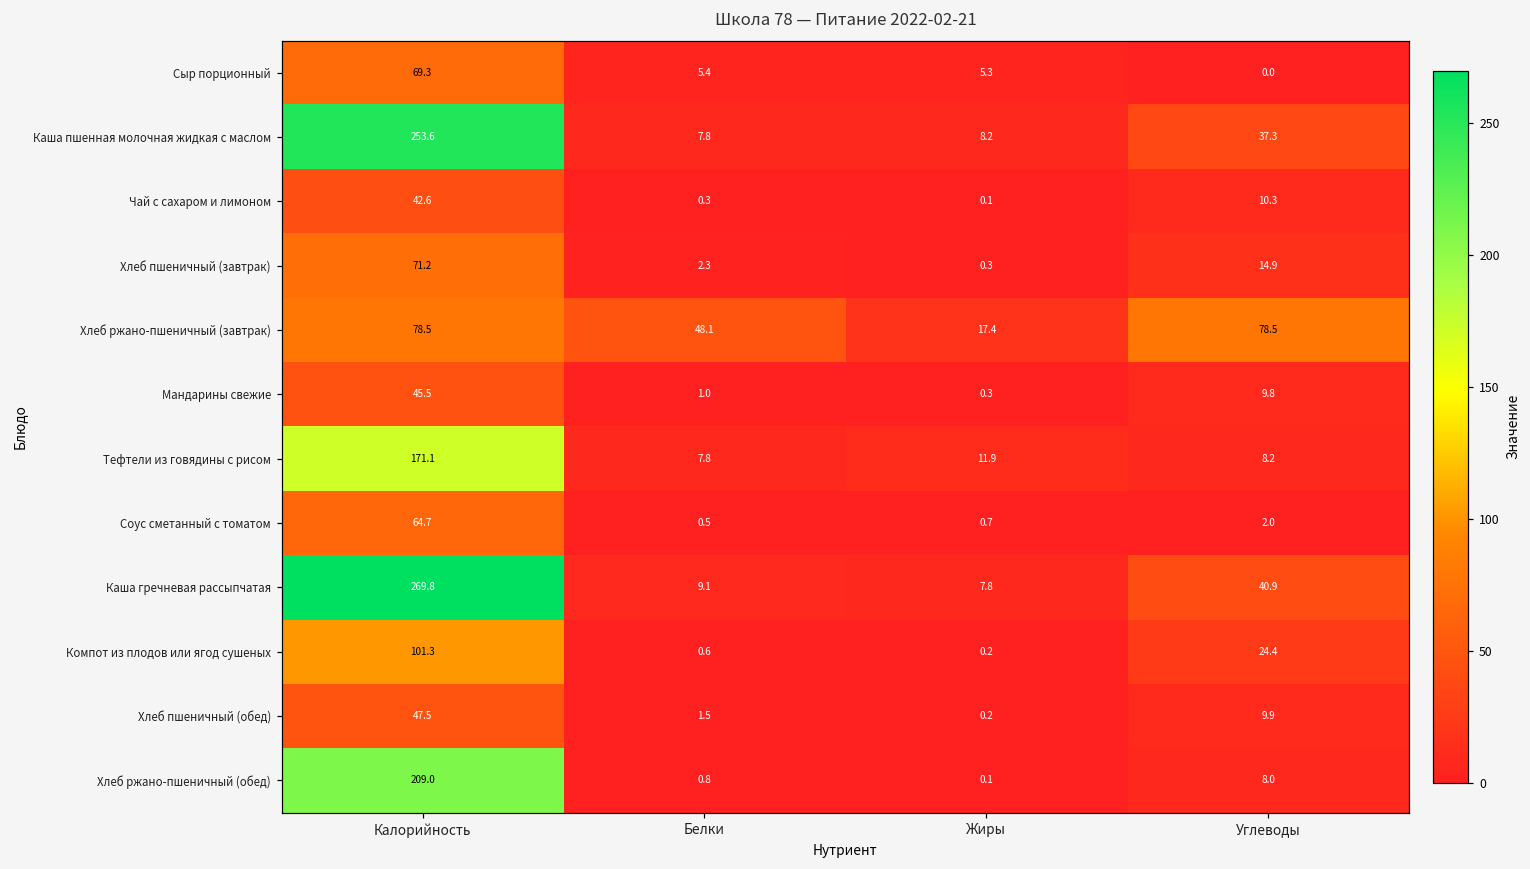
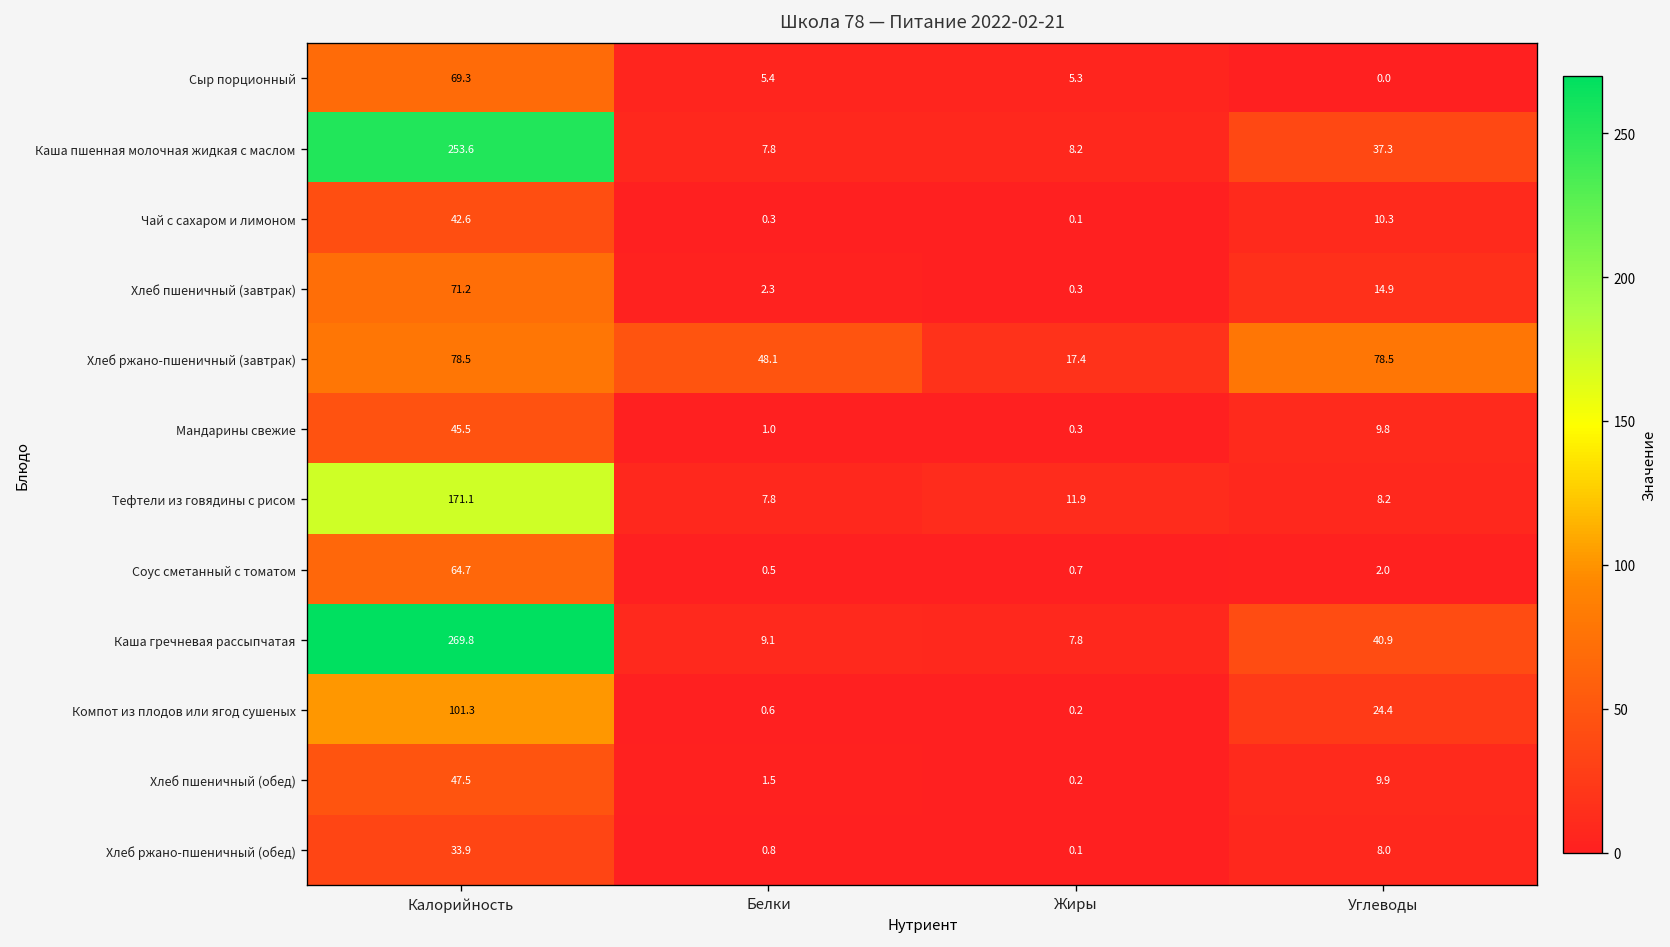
  {
    "Сыр порционный": {
      "Калорийность": 69.3,
      "Белки": 5.4,
      "Жиры": 5.3,
      "Углеводы": 0.0
    },
    "Каша пшенная молочная жидкая с маслом": {
      "Калорийность": 253.6,
      "Белки": 7.8,
      "Жиры": 8.2,
      "Углеводы": 37.3
    },
    "Чай с сахаром и лимоном": {
      "Калорийность": 42.6,
      "Белки": 0.3,
      "Жиры": 0.1,
      "Углеводы": 10.3
    },
    "Хлеб пшеничный (завтрак)": {
      "Калорийность": 71.2,
      "Белки": 2.3,
      "Жиры": 0.3,
      "Углеводы": 14.9
    },
    "Хлеб ржано-пшеничный (завтрак)": {
      "Калорийность": 78.5,
      "Белки": 48.1,
      "Жиры": 17.4,
      "Углеводы": 78.5
    },
    "Мандарины свежие": {
      "Калорийность": 45.5,
      "Белки": 1.0,
      "Жиры": 0.3,
      "Углеводы": 9.8
    },
    "Тефтели из говядины с рисом": {
      "Калорийность": 171.1,
      "Белки": 7.8,
      "Жиры": 11.9,
      "Углеводы": 8.2
    },
    "Соус сметанный с томатом": {
      "Калорийность": 64.7,
      "Белки": 0.5,
      "Жиры": 0.7,
      "Углеводы": 2.0
    },
    "Каша гречневая рассыпчатая": {
      "Калорийность": 269.8,
      "Белки": 9.1,
      "Жиры": 7.8,
      "Углеводы": 40.9
    },
    "Компот из плодов или ягод сушеных": {
      "Калорийность": 101.3,
      "Белки": 0.6,
      "Жиры": 0.2,
      "Углеводы": 24.4
    },
    "Хлеб пшеничный (обед)": {
      "Калорийность": 47.5,
      "Белки": 1.5,
      "Жиры": 0.2,
      "Углеводы": 9.9
    },
    "Хлеб ржано-пшеничный (обед)": {
-     "Калорийность": 209.0,
+     "Калорийность": 33.9,
      "Белки": 0.8,
      "Жиры": 0.1,
      "Углеводы": 8.0
    }
  }
